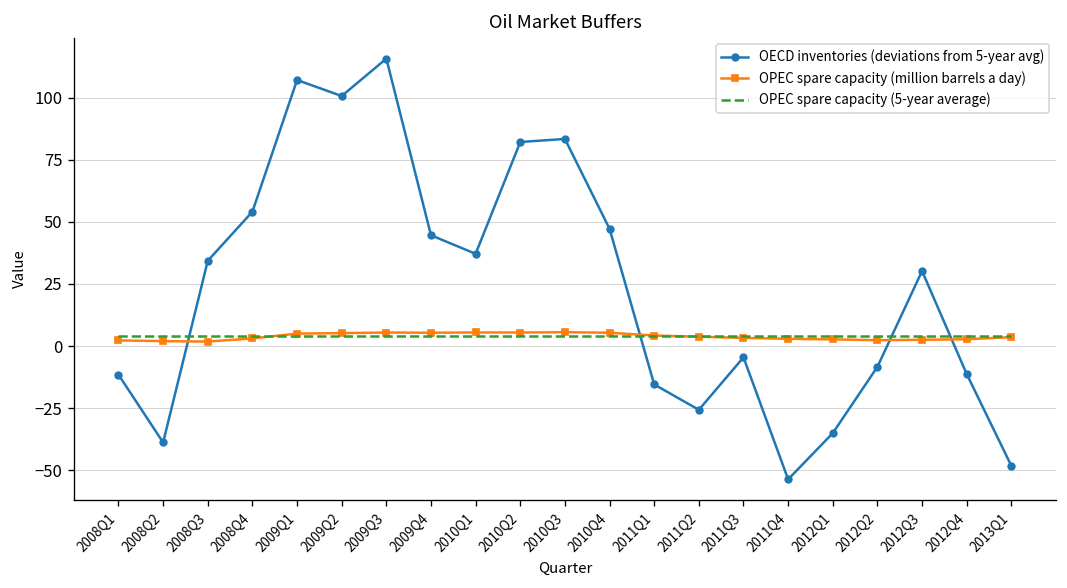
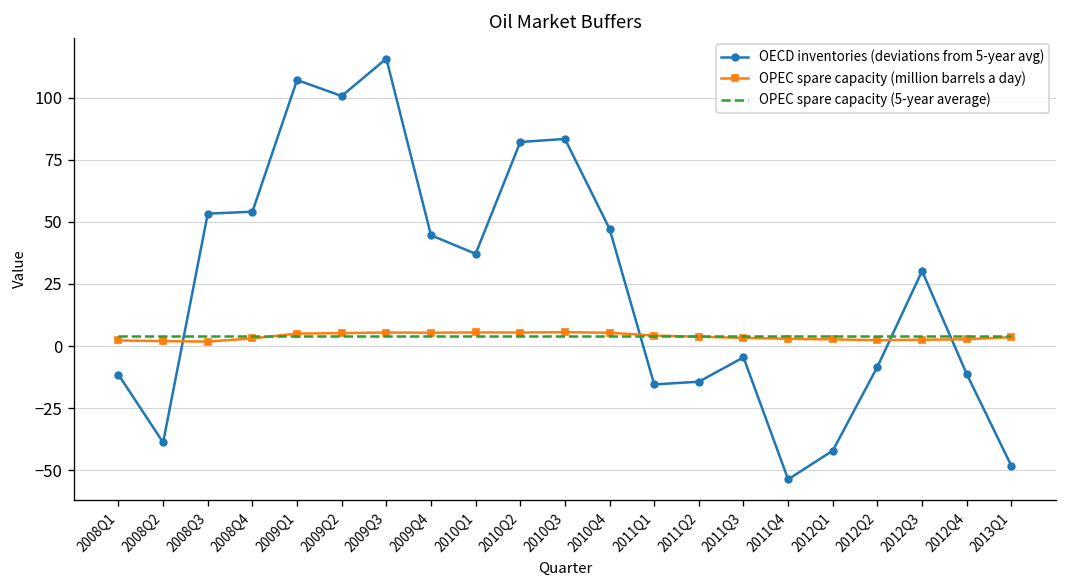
  {
    "OECD inventories (deviations from 5-year avg)": {
      "2008Q1": -11,
      "2008Q2": -39,
-     "2008Q3": 34,
+     "2008Q3": 53,
      "2008Q4": 54,
      "2009Q1": 107,
      "2009Q2": 101,
      "2009Q3": 116,
      "2009Q4": 45,
      "2010Q1": 37,
      "2010Q2": 82,
      "2010Q3": 83,
      "2010Q4": 47,
      "2011Q1": -15,
-     "2011Q2": -26,
+     "2011Q2": -14,
      "2011Q3": -5,
      "2011Q4": -54,
-     "2012Q1": -35,
+     "2012Q1": -42,
      "2012Q2": -8,
      "2012Q3": 30,
      "2012Q4": -11,
      "2013Q1": -48
    },
    "OPEC spare capacity (million barrels a day)": {
      "2008Q1": 2,
      "2008Q2": 2,
      "2008Q3": 2,
      "2009Q2": 5,
      "2009Q3": 5,
      "2009Q4": 5,
      "2010Q1": 5,
      "2010Q2": 5,
      "2010Q3": 6,
      "2010Q4": 5,
      "2012Q2": 2,
      "2012Q3": 3
    },
    "OPEC spare capacity (5-year average)": {
      "2008Q1": 4,
      "2008Q2": 4,
      "2008Q3": 4,
      "2009Q2": 4,
      "2009Q3": 4,
      "2009Q4": 4,
      "2010Q1": 4,
      "2010Q2": 4,
      "2010Q3": 4,
      "2010Q4": 4,
      "2012Q2": 4,
      "2012Q3": 4
    }
  }
